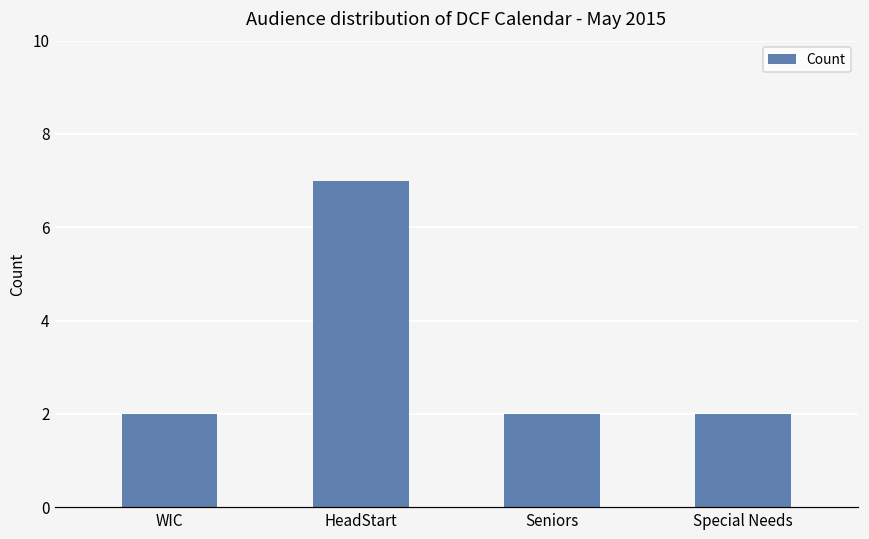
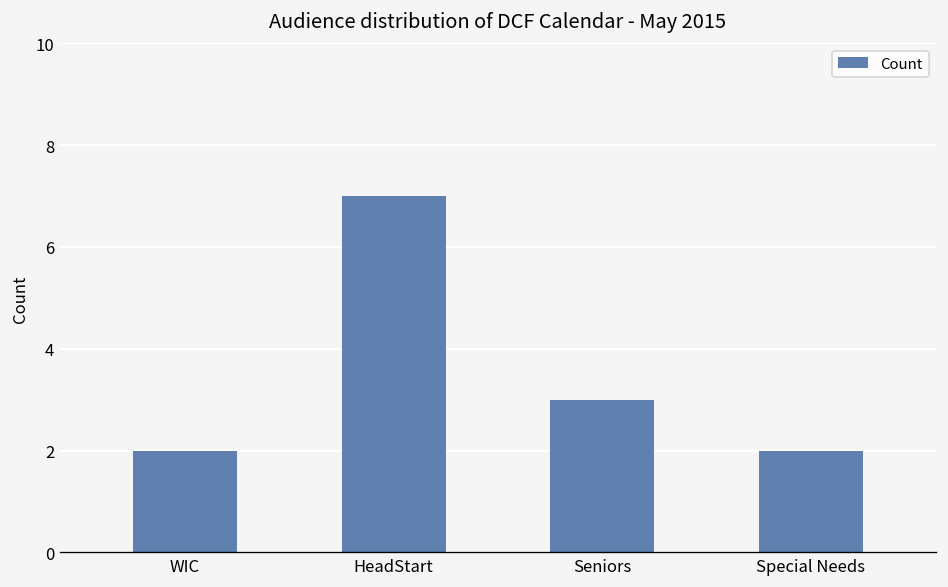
  {
    "WIC": 2,
    "HeadStart": 7,
-   "Seniors": 2,
+   "Seniors": 3,
    "Special Needs": 2
  }
